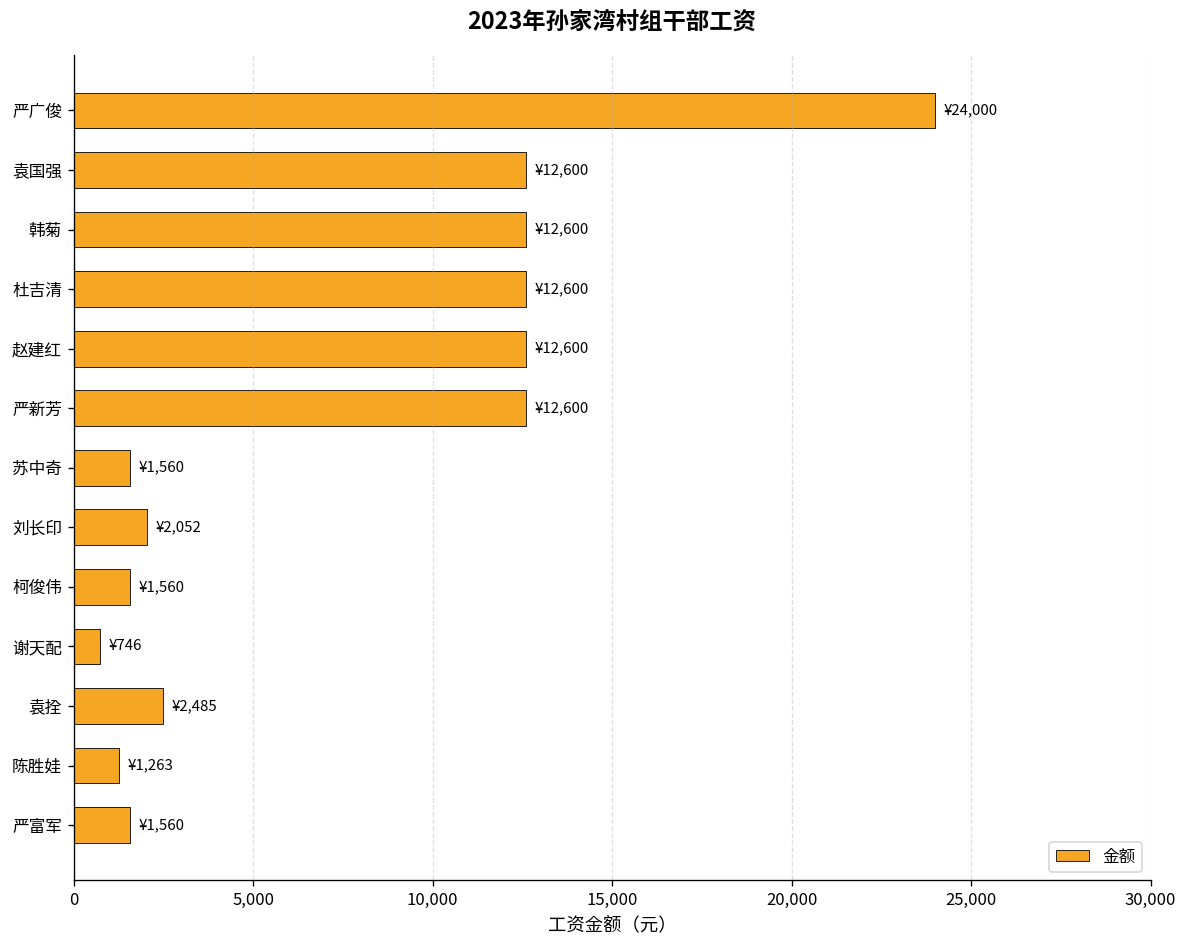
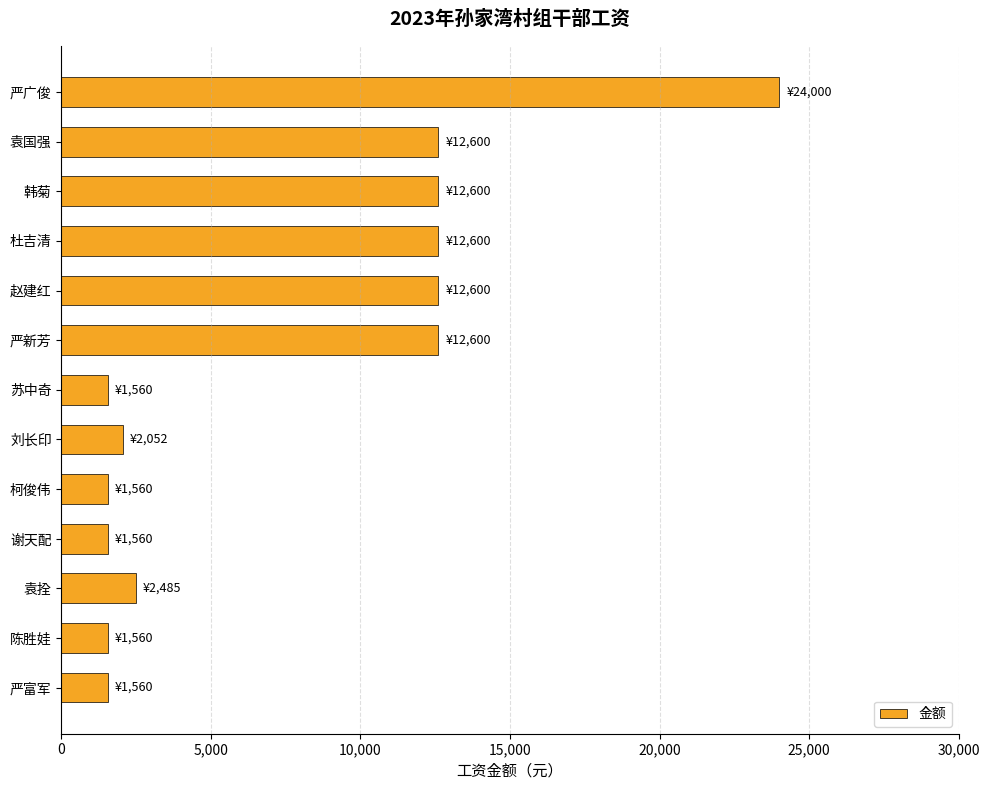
  {
    "严广俊": "¥24,000",
    "袁国强": "¥12,600",
    "韩菊": "¥12,600",
    "杜吉清": "¥12,600",
    "赵建红": "¥12,600",
    "严新芳": "¥12,600",
    "苏中奇": "¥1,560",
    "刘长印": "¥2,052",
    "柯俊伟": "¥1,560",
-   "谢天配": "¥746",
+   "谢天配": "¥1,560",
    "袁拴": "¥2,485",
-   "陈胜娃": "¥1,263",
+   "陈胜娃": "¥1,560",
    "严富军": "¥1,560"
  }
